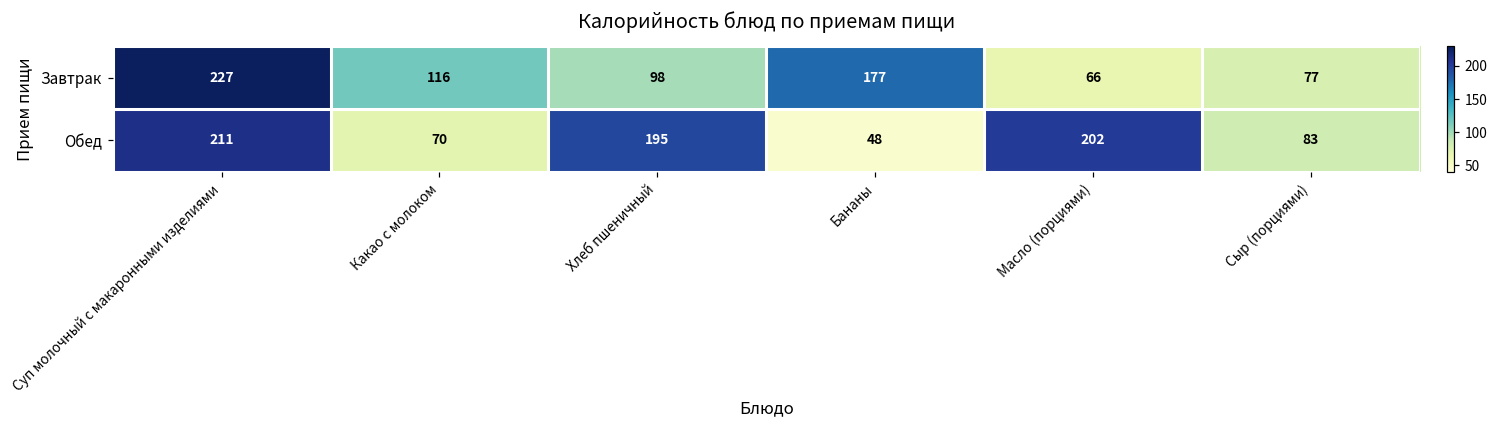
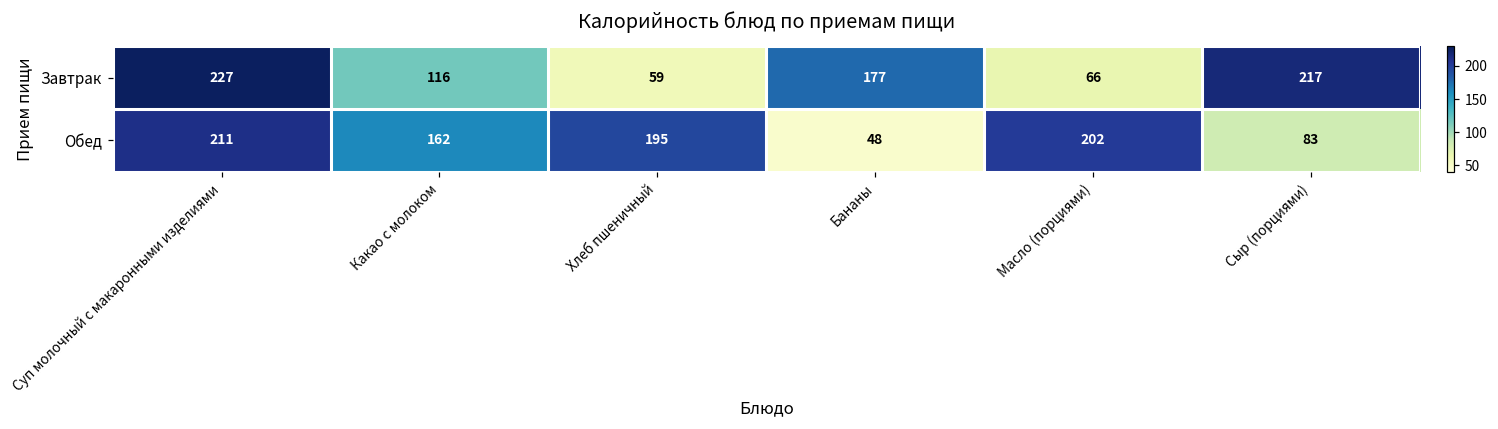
  {
    "Завтрак": {
      "Суп молочный с макаронными изделиями": 227,
      "Какао с молоком": 116,
-     "Хлеб пшеничный": 98,
+     "Хлеб пшеничный": 59,
      "Бананы": 177,
      "Масло (порциями)": 66,
-     "Сыр (порциями)": 77
+     "Сыр (порциями)": 217
    },
    "Обед": {
      "Суп молочный с макаронными изделиями": 211,
-     "Какао с молоком": 70,
+     "Какао с молоком": 162,
      "Хлеб пшеничный": 195,
      "Бананы": 48,
      "Масло (порциями)": 202,
      "Сыр (порциями)": 83
    }
  }
